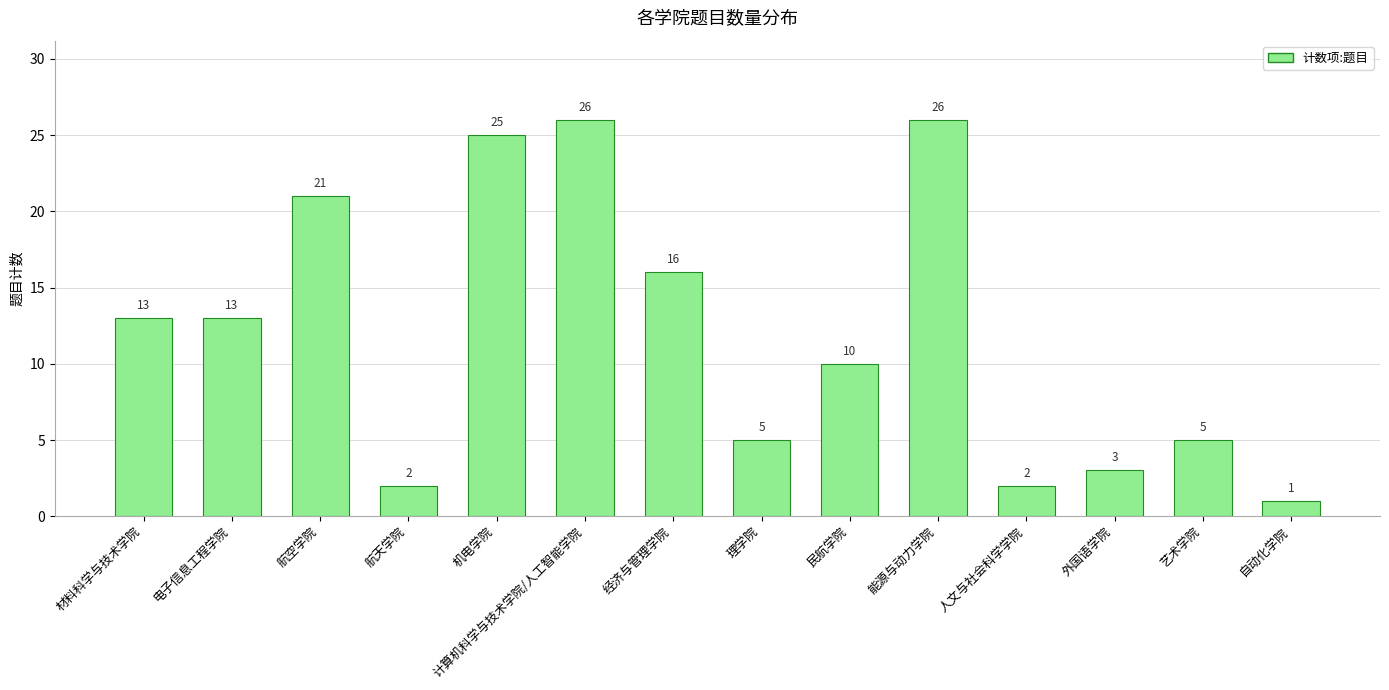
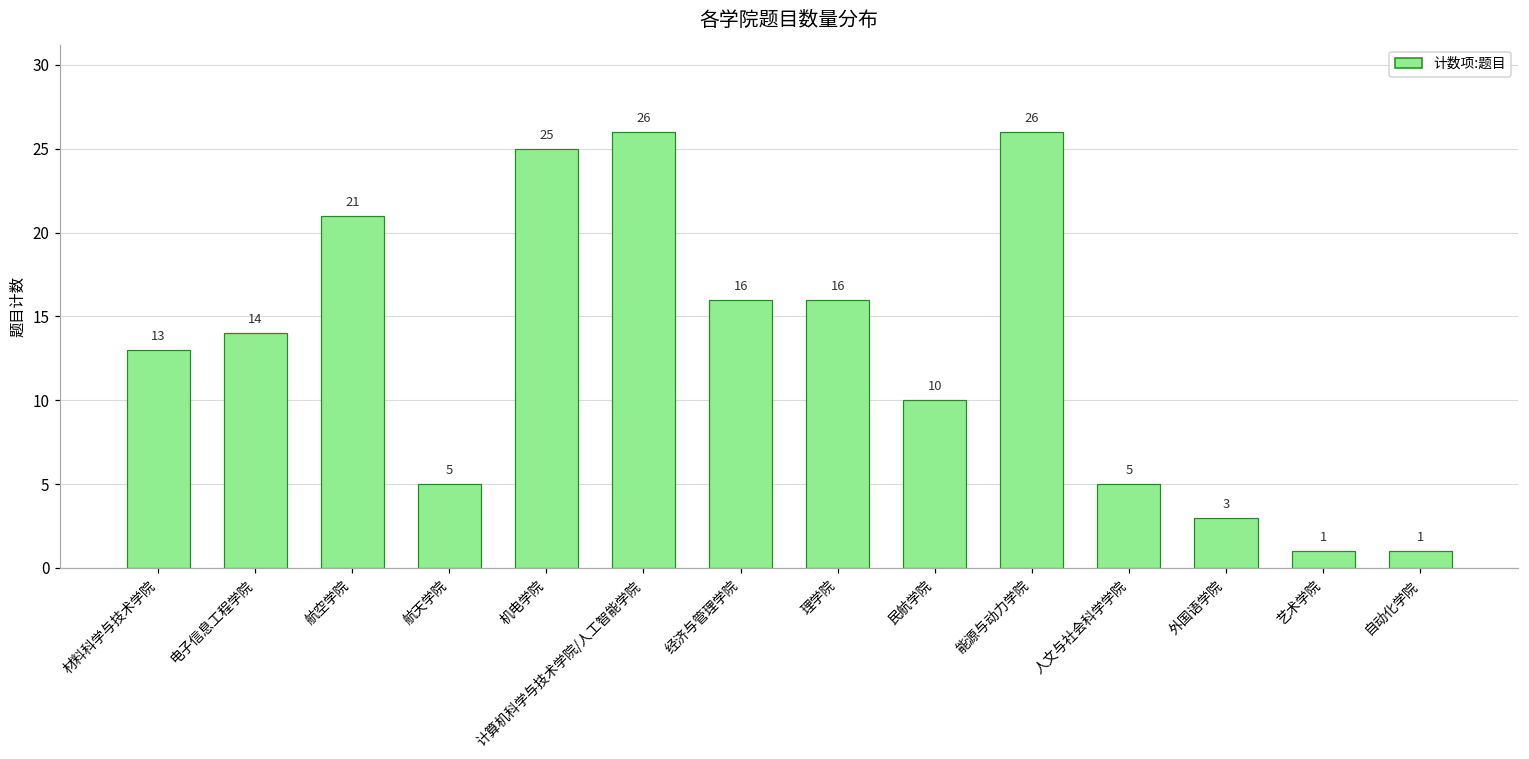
  {
    "材料科学与技术学院": 13,
-   "电子信息工程学院": 13,
+   "电子信息工程学院": 14,
    "航空学院": 21,
-   "航天学院": 2,
+   "航天学院": 5,
    "机电学院": 25,
    "计算机科学与技术学院/人工智能学院": 26,
    "经济与管理学院": 16,
-   "理学院": 5,
+   "理学院": 16,
    "民航学院": 10,
    "能源与动力学院": 26,
-   "人文与社会科学学院": 2,
+   "人文与社会科学学院": 5,
    "外国语学院": 3,
-   "艺术学院": 5,
+   "艺术学院": 1,
    "自动化学院": 1
  }
